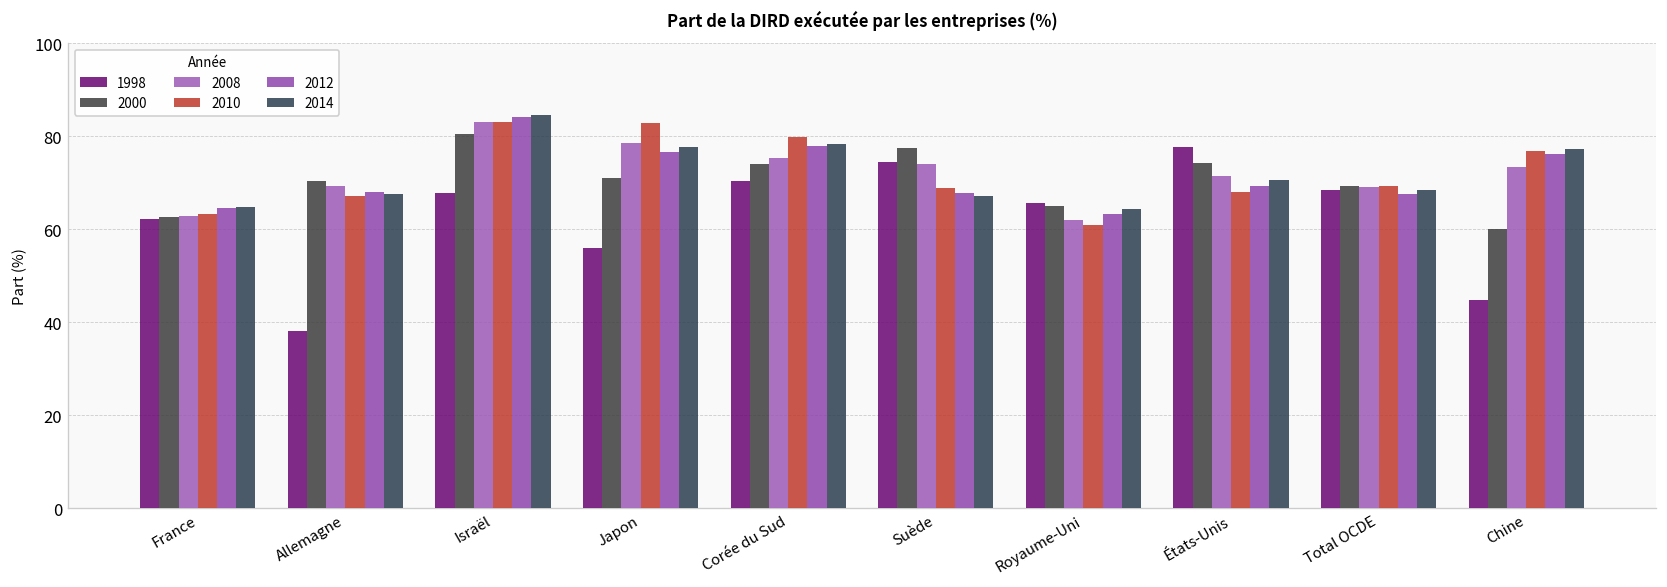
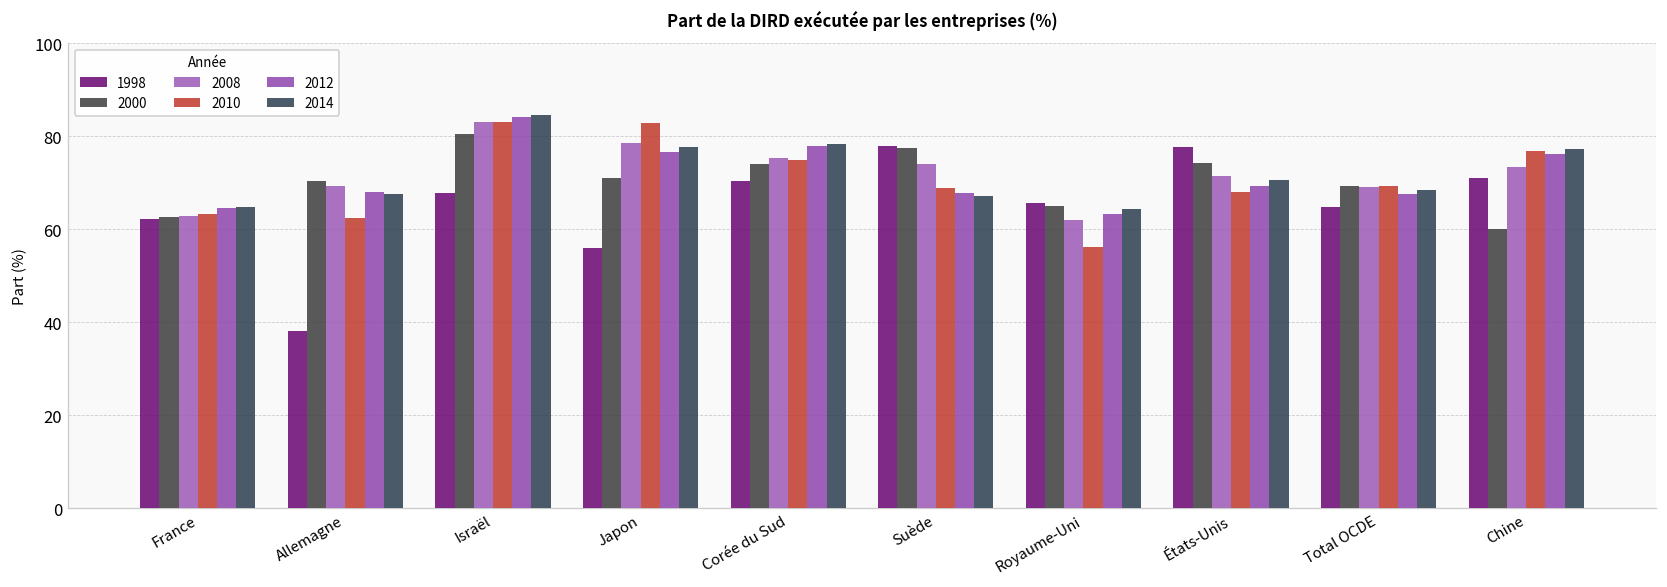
  {
    "1998": {
      "France": 62,
      "Allemagne": 38,
      "Israël": 68,
      "Japon": 56,
      "Corée du Sud": 70,
-     "Suède": 74,
+     "Suède": 78,
      "Royaume-Uni": 66,
      "États-Unis": 78,
-     "Total OCDE": 68,
-     "Chine": 45
+     "Total OCDE": 65,
+     "Chine": 71
    },
    "2010": {
      "France": 63,
-     "Allemagne": 67,
+     "Allemagne": 62,
      "Israël": 83,
      "Japon": 83,
-     "Corée du Sud": 80,
+     "Corée du Sud": 75,
      "Suède": 69,
-     "Royaume-Uni": 61,
+     "Royaume-Uni": 56,
      "États-Unis": 68,
      "Total OCDE": 69,
      "Chine": 77
    }
  }
